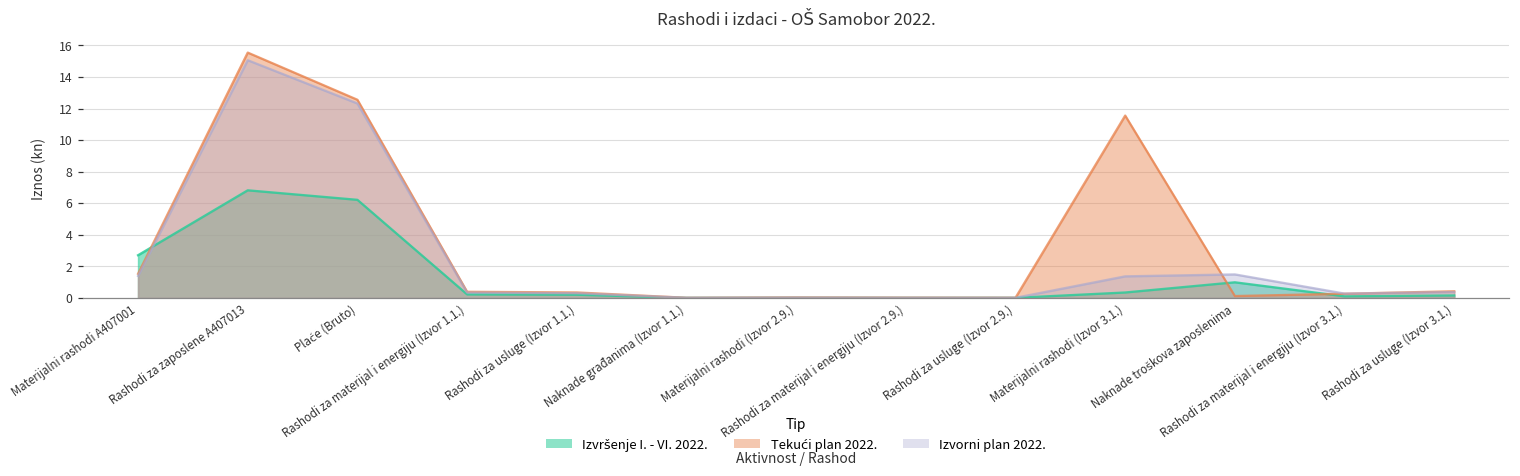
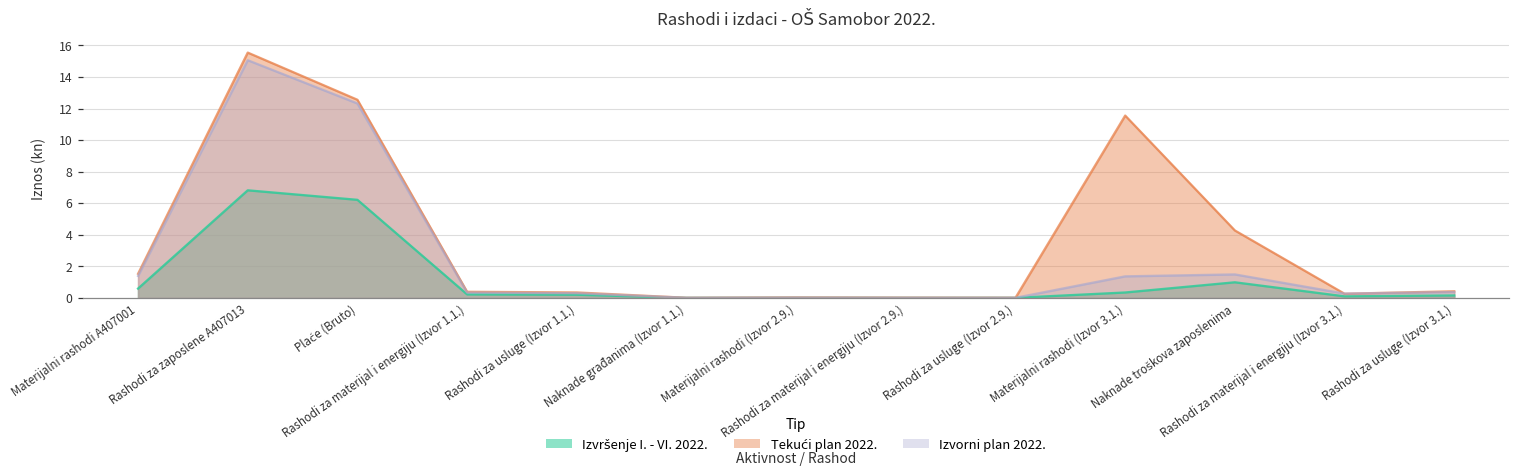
  {
    "Izvršenje I. - VI. 2022.": {
-     "Materijalni rashodi A407001": 2.7,
+     "Materijalni rashodi A407001": 0.6,
      "Rashodi za zaposlene A407013": 6.8,
      "Plaće (Bruto)": 6.2,
      "Materijalni rashodi (Izvor 3.1.)": 0.3,
      "Naknade troškova zaposlenima": 1.0,
      "Rashodi za usluge (Izvor 3.1.)": 0.2
    },
    "Tekući plan 2022.": {
      "Rashodi za zaposlene A407013": 15.5,
      "Plaće (Bruto)": 12.6,
      "Materijalni rashodi (Izvor 3.1.)": 11.6,
-     "Naknade troškova zaposlenima": 0.1
+     "Naknade troškova zaposlenima": 4.3
    },
    "Izvorni plan 2022.": {
      "Rashodi za zaposlene A407013": 15.1,
      "Plaće (Bruto)": 12.3,
      "Materijalni rashodi (Izvor 3.1.)": 1.4,
      "Naknade troškova zaposlenima": 1.5
    }
  }
